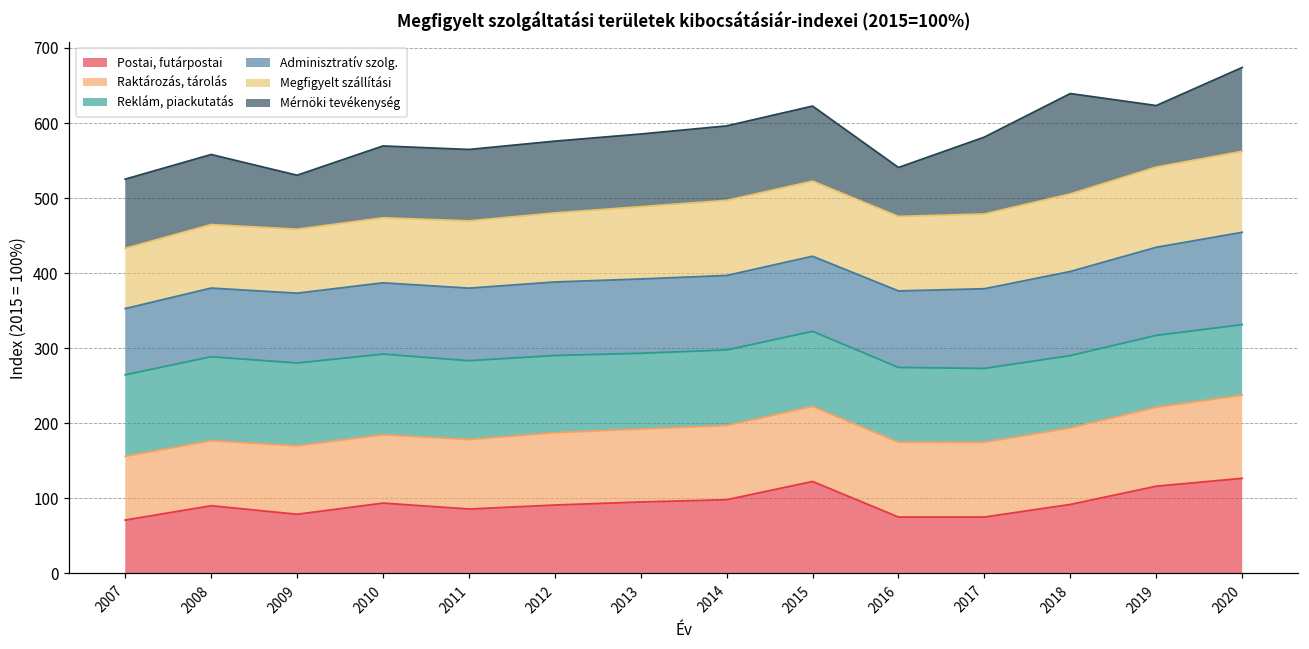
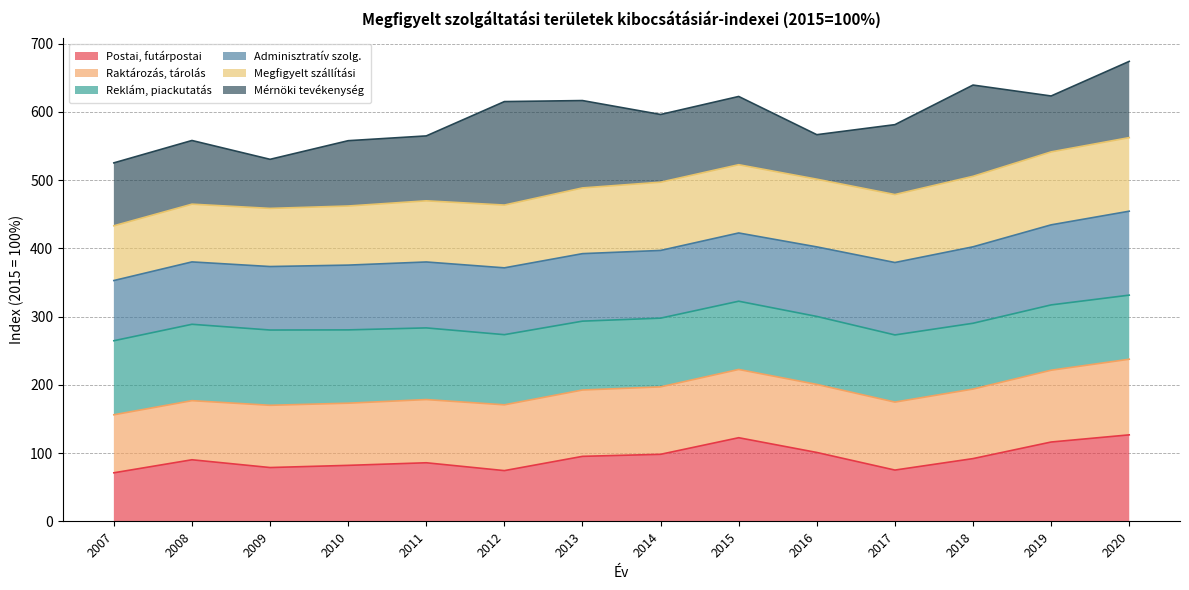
  {
    "Postai, futárpostai": {
      "2007": 70,
      "2008": 90,
      "2009": 80,
-     "2010": 90,
+     "2010": 80,
      "2011": 90,
-     "2012": 90,
+     "2012": 70,
      "2013": 100,
      "2014": 100,
      "2015": 120,
-     "2016": 80,
+     "2016": 100,
      "2017": 80,
      "2018": 90,
      "2019": 120,
      "2020": 130
    },
    "Mérnöki tevékenység": {
      "2007": 90,
      "2008": 90,
      "2009": 70,
      "2010": 100,
      "2011": 100,
-     "2012": 100,
-     "2013": 100,
+     "2012": 150,
+     "2013": 130,
      "2014": 100,
      "2015": 100,
      "2016": 70,
      "2017": 100,
      "2018": 130,
      "2019": 80,
      "2020": 110
    }
  }
